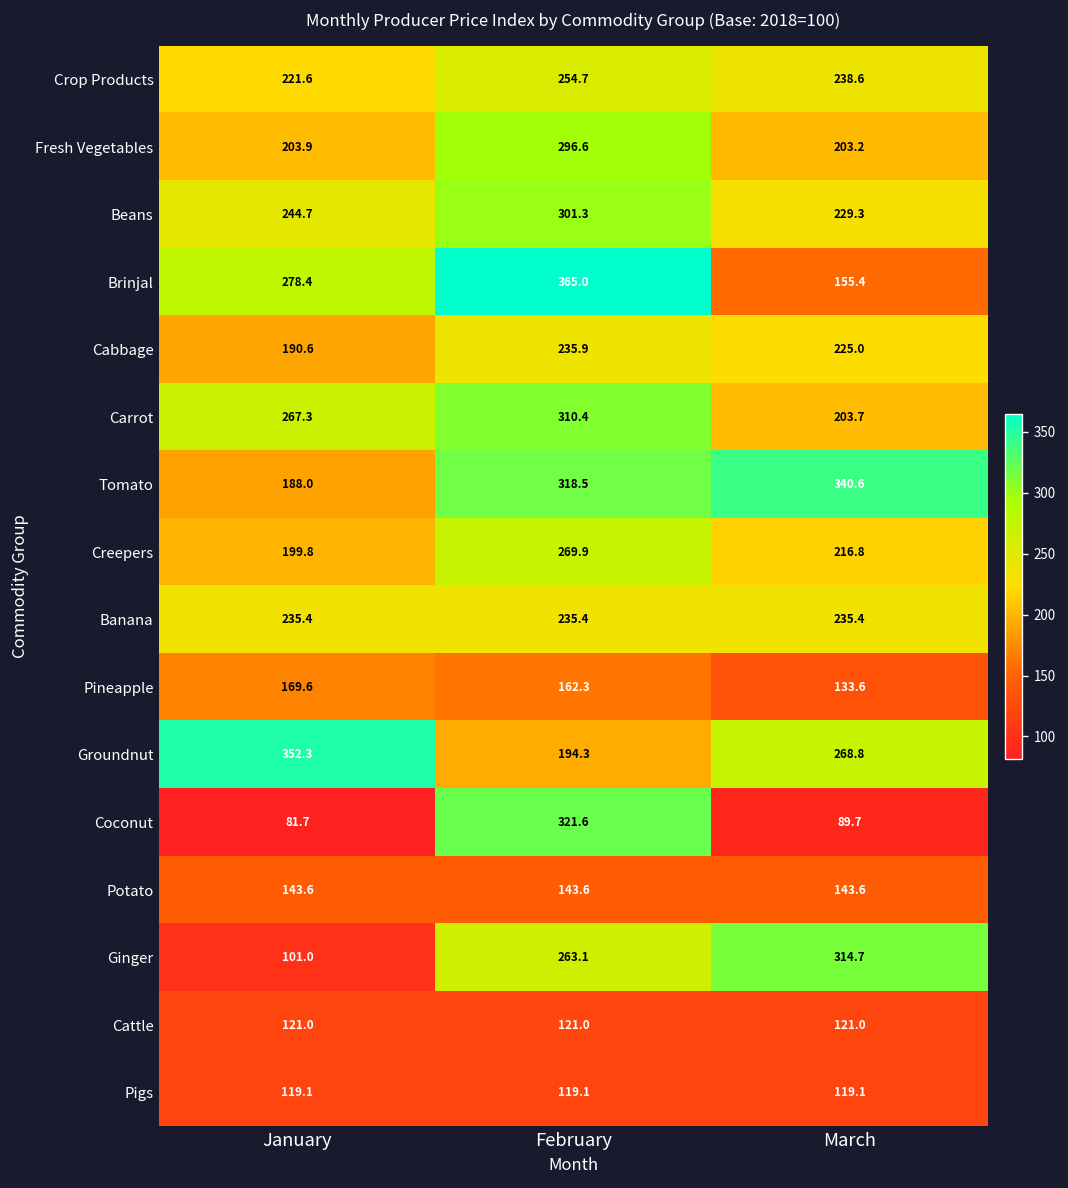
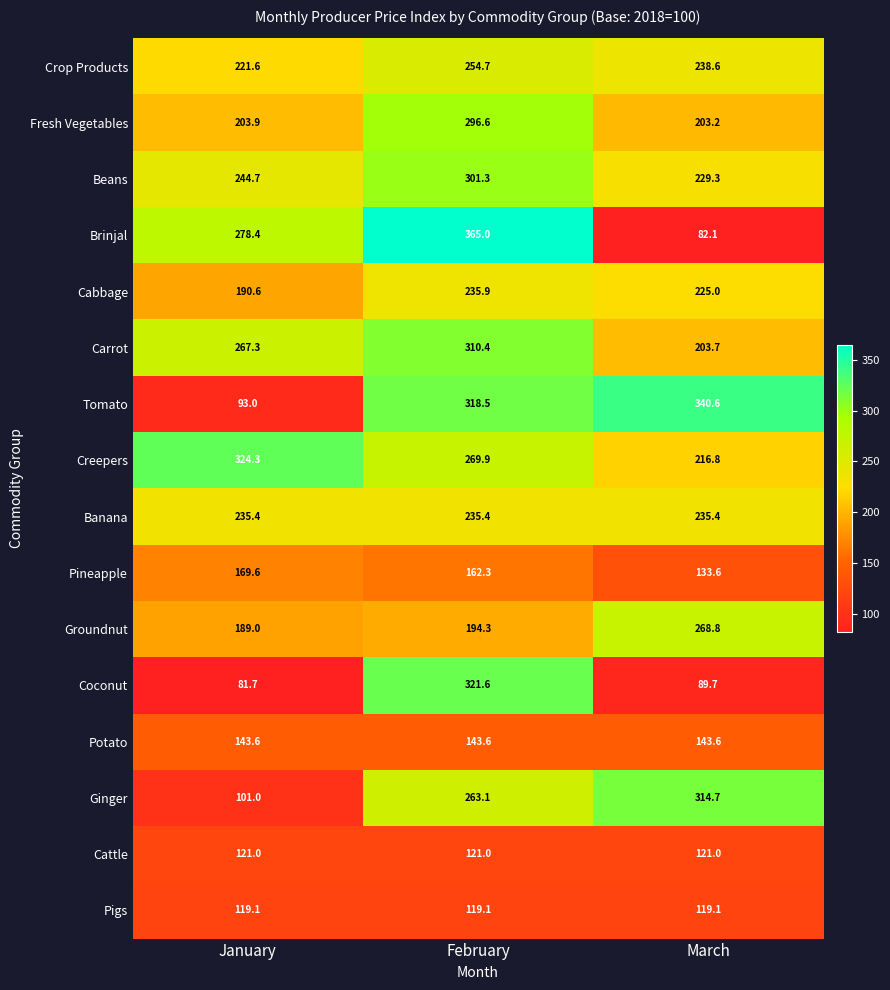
  {
    "Crop Products": {
      "January": 221.6,
      "February": 254.7,
      "March": 238.6
    },
    "Fresh Vegetables": {
      "January": 203.9,
      "February": 296.6,
      "March": 203.2
    },
    "Beans": {
      "January": 244.7,
      "February": 301.3,
      "March": 229.3
    },
    "Brinjal": {
      "January": 278.4,
      "February": 365.0,
-     "March": 155.4
+     "March": 82.1
    },
    "Cabbage": {
      "January": 190.6,
      "February": 235.9,
      "March": 225.0
    },
    "Carrot": {
      "January": 267.3,
      "February": 310.4,
      "March": 203.7
    },
    "Tomato": {
-     "January": 188.0,
+     "January": 93.0,
      "February": 318.5,
      "March": 340.6
    },
    "Creepers": {
-     "January": 199.8,
+     "January": 324.3,
      "February": 269.9,
      "March": 216.8
    },
    "Banana": {
      "January": 235.4,
      "February": 235.4,
      "March": 235.4
    },
    "Pineapple": {
      "January": 169.6,
      "February": 162.3,
      "March": 133.6
    },
    "Groundnut": {
-     "January": 352.3,
+     "January": 189.0,
      "February": 194.3,
      "March": 268.8
    },
    "Coconut": {
      "January": 81.7,
      "February": 321.6,
      "March": 89.7
    },
    "Potato": {
      "January": 143.6,
      "February": 143.6,
      "March": 143.6
    },
    "Ginger": {
      "January": 101.0,
      "February": 263.1,
      "March": 314.7
    },
    "Cattle": {
      "January": 121.0,
      "February": 121.0,
      "March": 121.0
    },
    "Pigs": {
      "January": 119.1,
      "February": 119.1,
      "March": 119.1
    }
  }
